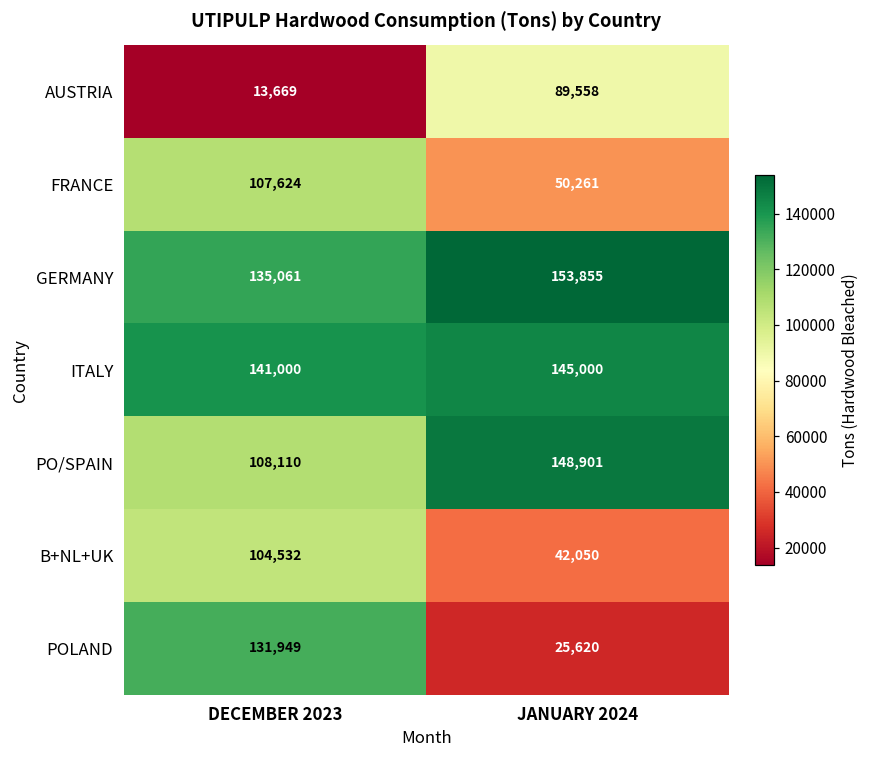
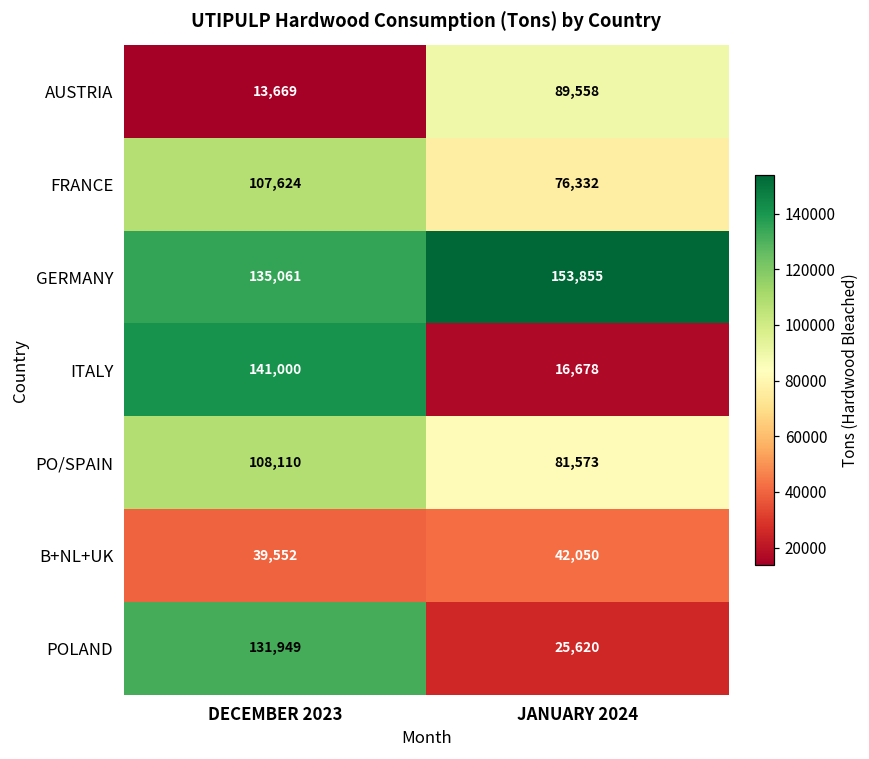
  {
    "AUSTRIA": {
      "DECEMBER 2023": "13,669",
      "JANUARY 2024": "89,558"
    },
    "FRANCE": {
      "DECEMBER 2023": "107,624",
-     "JANUARY 2024": "50,261"
+     "JANUARY 2024": "76,332"
    },
    "GERMANY": {
      "DECEMBER 2023": "135,061",
      "JANUARY 2024": "153,855"
    },
    "ITALY": {
      "DECEMBER 2023": "141,000",
-     "JANUARY 2024": "145,000"
+     "JANUARY 2024": "16,678"
    },
    "PO/SPAIN": {
      "DECEMBER 2023": "108,110",
-     "JANUARY 2024": "148,901"
+     "JANUARY 2024": "81,573"
    },
    "B+NL+UK": {
-     "DECEMBER 2023": "104,532",
+     "DECEMBER 2023": "39,552",
      "JANUARY 2024": "42,050"
    },
    "POLAND": {
      "DECEMBER 2023": "131,949",
      "JANUARY 2024": "25,620"
    }
  }
